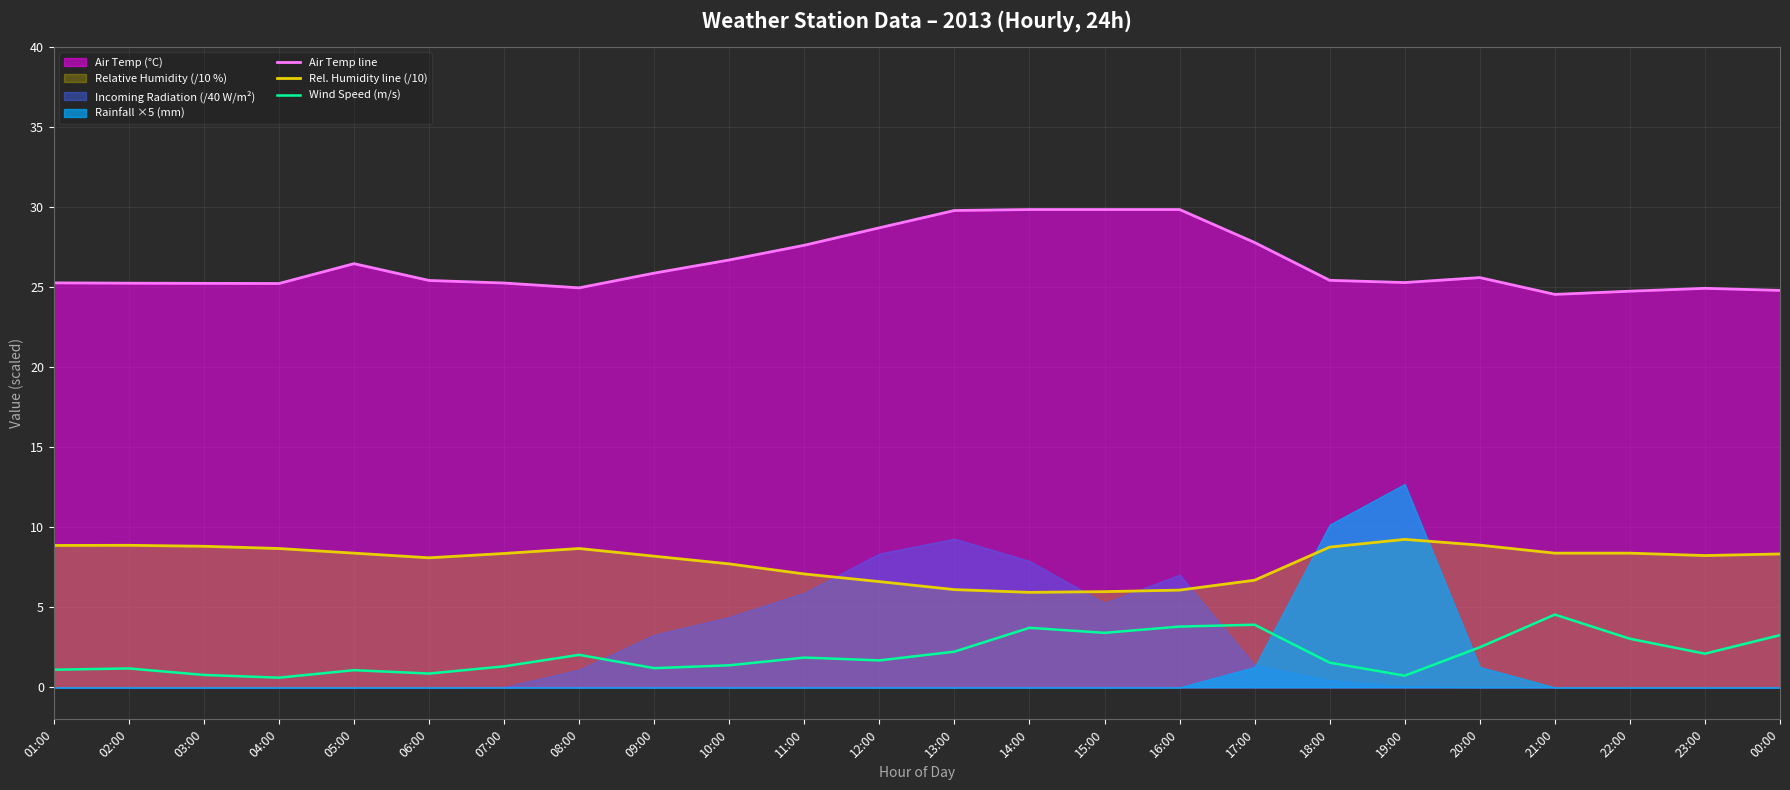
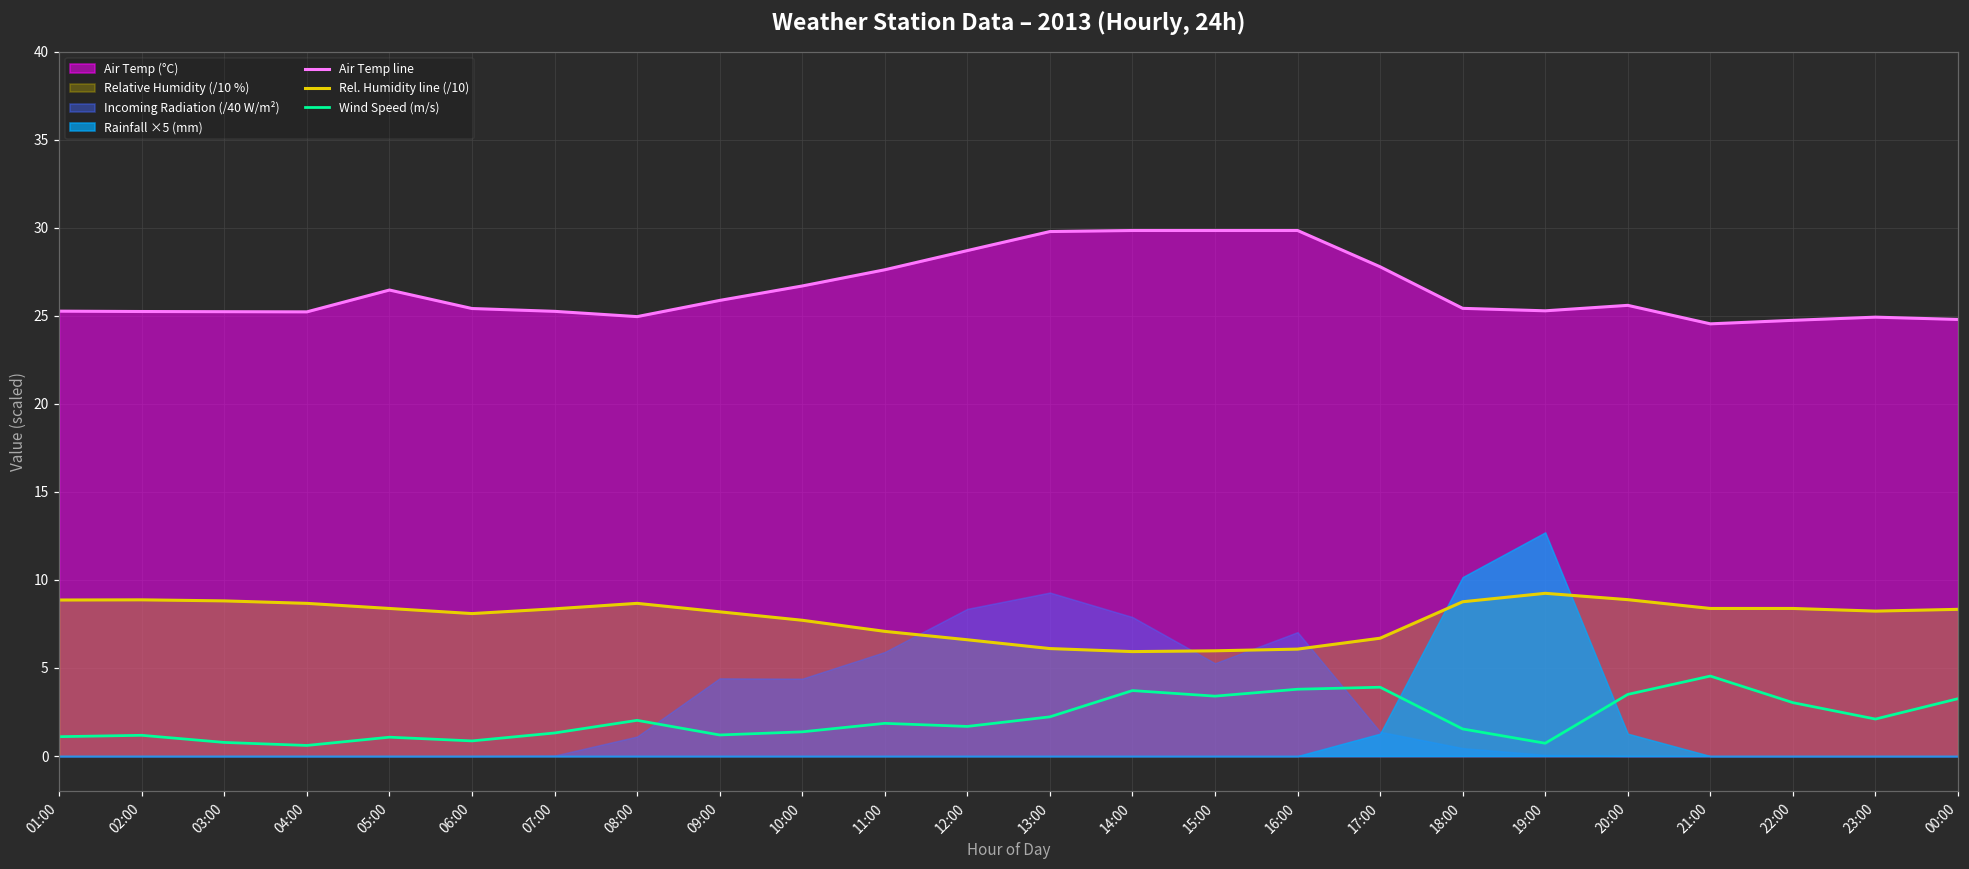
  {
    "Air Temp (°C)": {
      "01:00": 25.3,
      "02:00": 25.2,
      "03:00": 25.2,
      "04:00": 25.2,
      "05:00": 26.5,
      "06:00": 25.4,
      "07:00": 25.3,
      "08:00": 25.0,
      "09:00": 25.9,
      "10:00": 26.7,
      "11:00": 27.6,
      "12:00": 28.7,
      "13:00": 29.8,
      "14:00": 29.8,
      "15:00": 29.8,
      "16:00": 29.8,
      "17:00": 27.8,
      "18:00": 25.4,
      "19:00": 25.3,
      "20:00": 25.6,
      "21:00": 24.5,
      "22:00": 24.7,
      "23:00": 24.9,
      "00:00": 24.8
    },
    "Relative Humidity (/10 %)": {
      "01:00": 8.9,
      "02:00": 8.9,
      "03:00": 8.8,
      "04:00": 8.7,
      "05:00": 8.4,
      "06:00": 8.1,
      "07:00": 8.4,
      "08:00": 8.7,
      "09:00": 8.2,
      "10:00": 7.7,
      "11:00": 7.1,
      "12:00": 6.6,
      "13:00": 6.1,
      "14:00": 5.9,
      "15:00": 6.0,
      "16:00": 6.1,
      "17:00": 6.7,
      "18:00": 8.8,
      "19:00": 9.2,
      "20:00": 8.9,
      "21:00": 8.4,
      "22:00": 8.4,
      "23:00": 8.2,
      "00:00": 8.3
    },
    "Wind Speed (m/s)": {
      "01:00": 1.1,
      "02:00": 1.2,
      "03:00": 0.8,
      "04:00": 0.6,
      "05:00": 1.1,
      "06:00": 0.9,
      "07:00": 1.3,
      "08:00": 2.0,
      "09:00": 1.2,
      "10:00": 1.4,
      "11:00": 1.9,
      "12:00": 1.7,
      "13:00": 2.2,
      "14:00": 3.7,
      "15:00": 3.4,
      "16:00": 3.8,
      "17:00": 3.9,
      "18:00": 1.5,
      "19:00": 0.7,
-     "20:00": 2.5,
+     "20:00": 3.5,
      "21:00": 4.5,
      "22:00": 3.0,
      "23:00": 2.1,
      "00:00": 3.3
    },
    "Incoming Radiation (/40 W/m²)": {
      "08:00": 1.1,
-     "09:00": 3.3,
+     "09:00": 4.4,
      "10:00": 4.4,
      "11:00": 5.9,
      "12:00": 8.4,
      "13:00": 9.3,
      "14:00": 7.9,
      "15:00": 5.3,
      "16:00": 7.0,
      "18:00": 0.5
    },
    "Rainfall ×5 (mm)": {
      "08:00": 0.0,
      "09:00": 0.0,
      "10:00": 0.0,
      "11:00": 0.0,
      "12:00": 0.0,
      "13:00": 0.0,
      "14:00": 0.0,
      "15:00": 0.0,
      "16:00": 0.0,
      "18:00": 10.2,
      "19:00": 12.7,
      "20:00": 1.3
    }
  }
